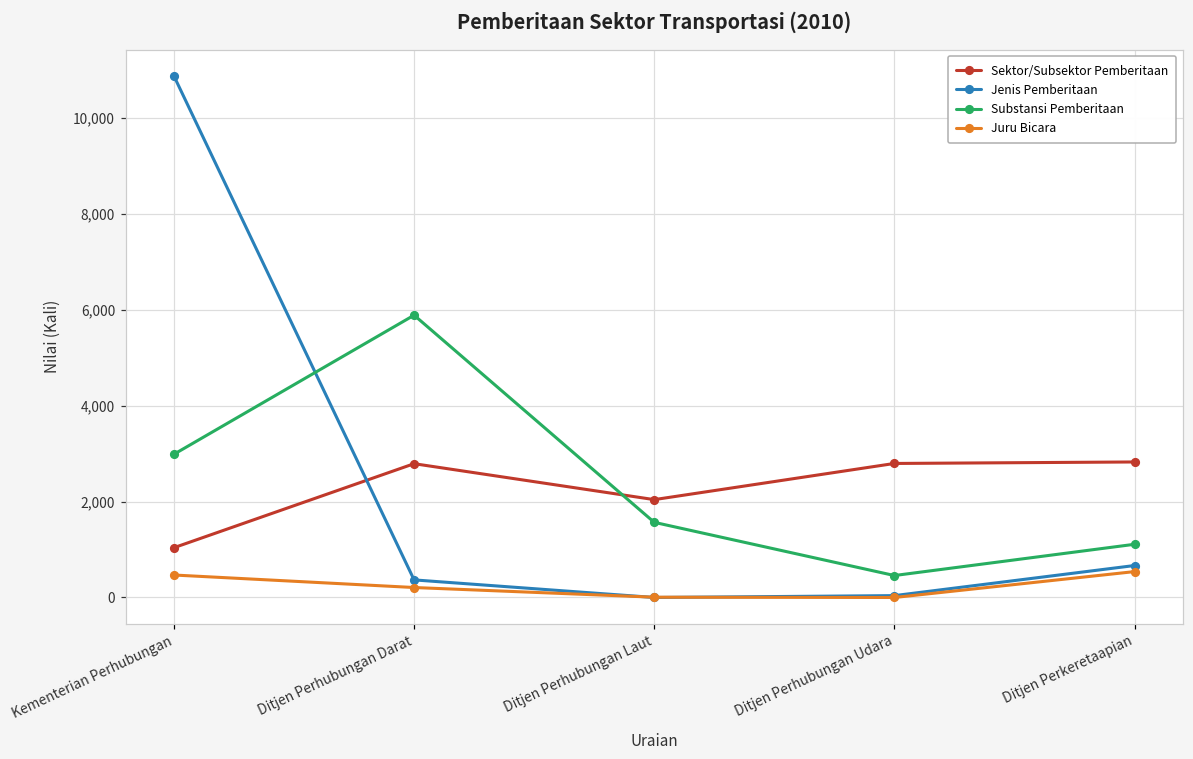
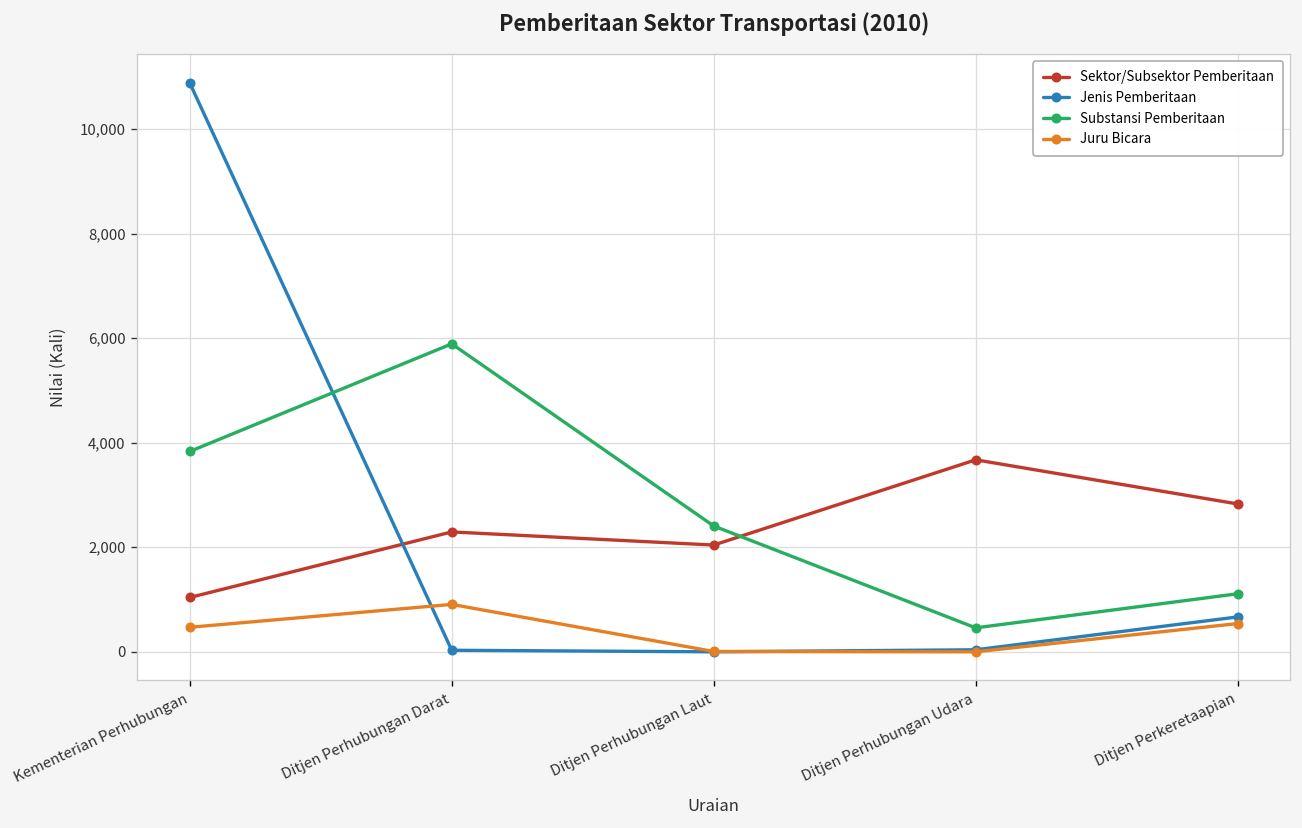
  {
    "Sektor/Subsektor Pemberitaan": {
      "Kementerian Perhubungan": "1,000",
-     "Ditjen Perhubungan Darat": "2,800",
+     "Ditjen Perhubungan Darat": "2,300",
      "Ditjen Perhubungan Laut": "2,000",
-     "Ditjen Perhubungan Udara": "2,800",
+     "Ditjen Perhubungan Udara": "3,700",
      "Ditjen Perkeretaapian": "2,800"
    },
    "Jenis Pemberitaan": {
      "Kementerian Perhubungan": "10,900",
-     "Ditjen Perhubungan Darat": "400",
+     "Ditjen Perhubungan Darat": "0",
      "Ditjen Perkeretaapian": "700"
    },
    "Substansi Pemberitaan": {
-     "Kementerian Perhubungan": "3,000",
+     "Kementerian Perhubungan": "3,800",
      "Ditjen Perhubungan Darat": "5,900",
-     "Ditjen Perhubungan Laut": "1,600",
+     "Ditjen Perhubungan Laut": "2,400",
      "Ditjen Perhubungan Udara": "500",
      "Ditjen Perkeretaapian": "1,100"
    },
    "Juru Bicara": {
      "Kementerian Perhubungan": "500",
-     "Ditjen Perhubungan Darat": "200",
+     "Ditjen Perhubungan Darat": "900",
      "Ditjen Perkeretaapian": "500"
    }
  }
